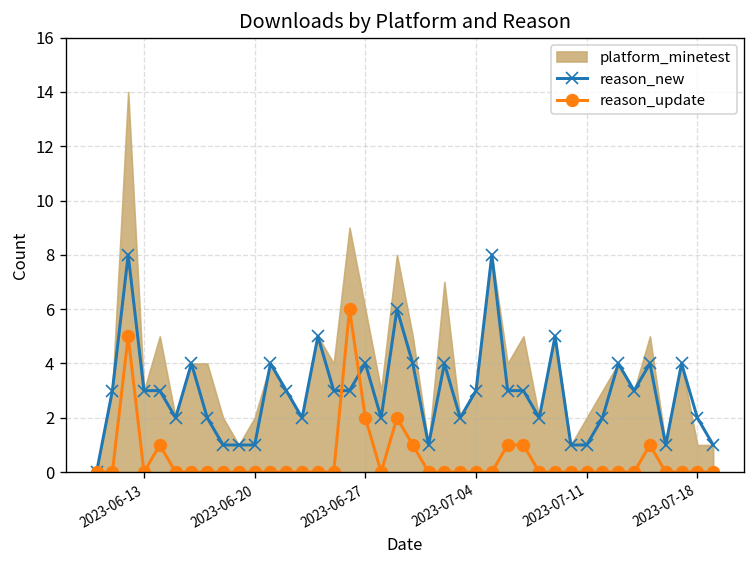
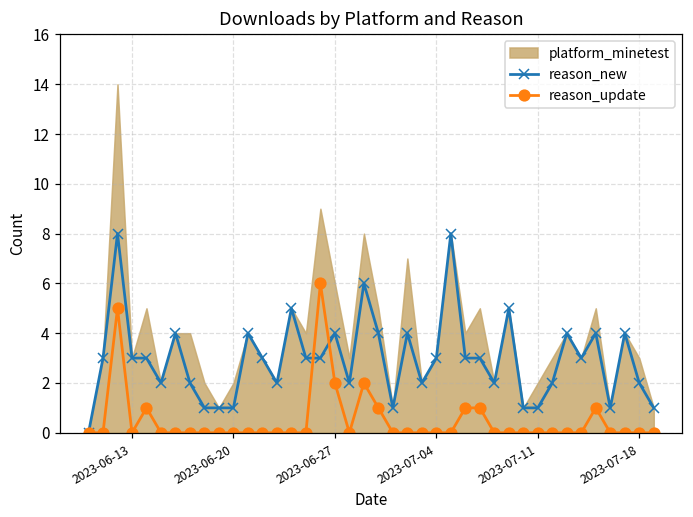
  {
    "reason_new": {
      "2023-06-20": 1,
      "2023-06-27": 4,
      "2023-07-11": 1,
      "2023-07-18": 2
    },
    "platform_minetest": {
      "2023-06-20": 2,
      "2023-06-27": 6,
      "2023-07-11": 2,
-     "2023-07-18": 1
+     "2023-07-18": 3
    },
    "reason_update": {
      "2023-06-13": 0,
      "2023-06-20": 0,
      "2023-06-27": 2,
      "2023-07-04": 0,
      "2023-07-11": 0,
      "2023-07-18": 0
    }
  }
